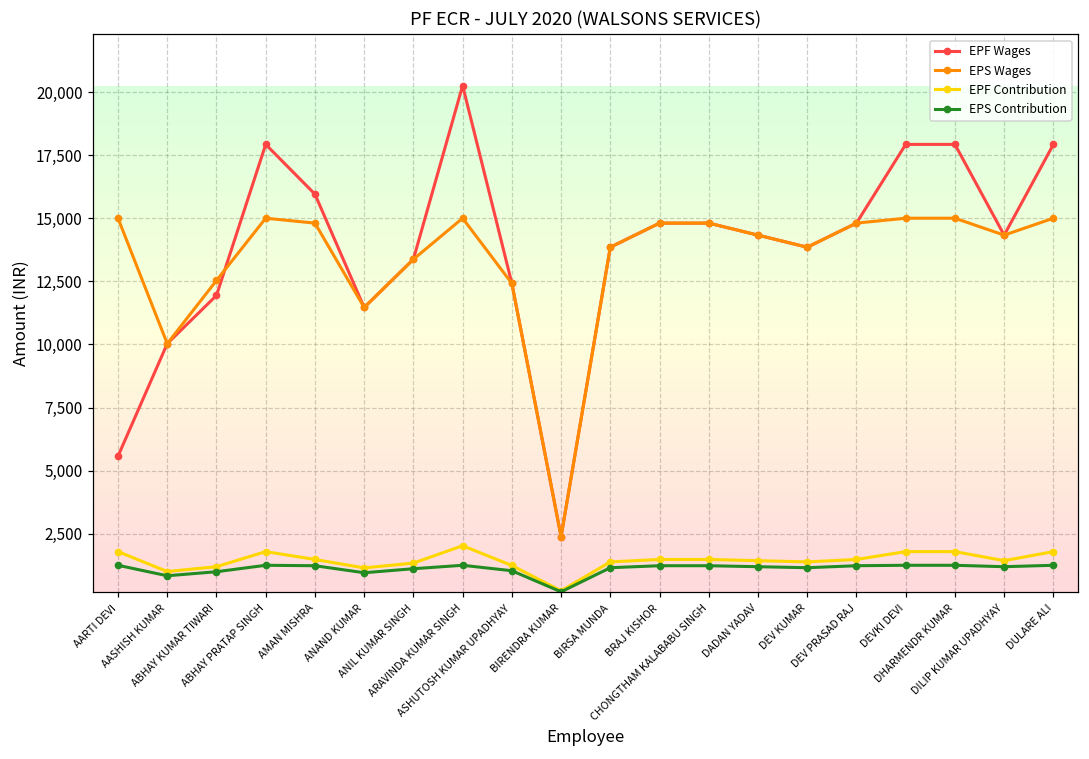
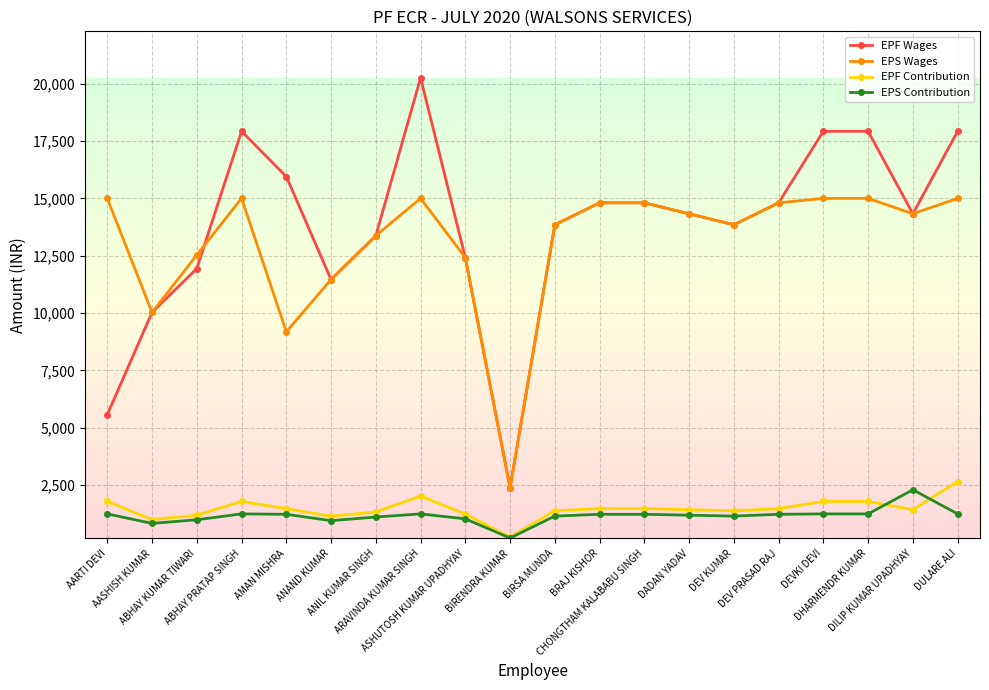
  {
    "EPF Wages": {
      "AARTI DEVI": "5,600",
      "ABHAY KUMAR TIWARI": "11,900",
      "ABHAY PRATAP SINGH": "17,900",
      "AMAN MISHRA": "16,000",
      "ARAVINDA KUMAR SINGH": "20,300",
      "DEVKI DEVI": "17,900",
      "DHARMENDR KUMAR": "17,900",
      "DULARE ALI": "17,900"
    },
    "EPS Wages": {
      "AARTI DEVI": "15,000",
      "ABHAY KUMAR TIWARI": "12,500",
      "ABHAY PRATAP SINGH": "15,000",
-     "AMAN MISHRA": "14,800",
+     "AMAN MISHRA": "9,200",
      "ARAVINDA KUMAR SINGH": "15,000",
      "DEVKI DEVI": "15,000",
      "DHARMENDR KUMAR": "15,000",
      "DULARE ALI": "15,000"
    },
    "EPF Contribution": {
      "AARTI DEVI": "1,800",
      "AASHISH KUMAR": "1,000",
      "ABHAY KUMAR TIWARI": "1,200",
      "ABHAY PRATAP SINGH": "1,800",
      "AMAN MISHRA": "1,500",
      "ANAND KUMAR": "1,100",
      "ANIL KUMAR SINGH": "1,300",
      "ARAVINDA KUMAR SINGH": "2,000",
      "ASHUTOSH KUMAR UPADHYAY": "1,200",
      "BIRSA MUNDA": "1,400",
      "BRAJ KISHOR": "1,500",
      "CHONGTHAM KALABABU SINGH": "1,500",
      "DADAN YADAV": "1,400",
      "DEV KUMAR": "1,400",
      "DEV PRASAD RAJ": "1,500",
      "DEVKI DEVI": "1,800",
      "DHARMENDR KUMAR": "1,800",
      "DILIP KUMAR UPADHYAY": "1,400",
-     "DULARE ALI": "1,800"
+     "DULARE ALI": "2,700"
    },
    "EPS Contribution": {
      "AARTI DEVI": "1,300",
      "AASHISH KUMAR": "800",
      "ABHAY KUMAR TIWARI": "1,000",
      "ABHAY PRATAP SINGH": "1,300",
      "AMAN MISHRA": "1,200",
      "ANAND KUMAR": "1,000",
      "ANIL KUMAR SINGH": "1,100",
      "ARAVINDA KUMAR SINGH": "1,300",
      "ASHUTOSH KUMAR UPADHYAY": "1,000",
      "BIRSA MUNDA": "1,200",
      "BRAJ KISHOR": "1,200",
      "CHONGTHAM KALABABU SINGH": "1,200",
      "DADAN YADAV": "1,200",
      "DEV KUMAR": "1,200",
      "DEV PRASAD RAJ": "1,200",
      "DEVKI DEVI": "1,300",
      "DHARMENDR KUMAR": "1,300",
-     "DILIP KUMAR UPADHYAY": "1,200",
+     "DILIP KUMAR UPADHYAY": "2,300",
      "DULARE ALI": "1,300"
    }
  }
